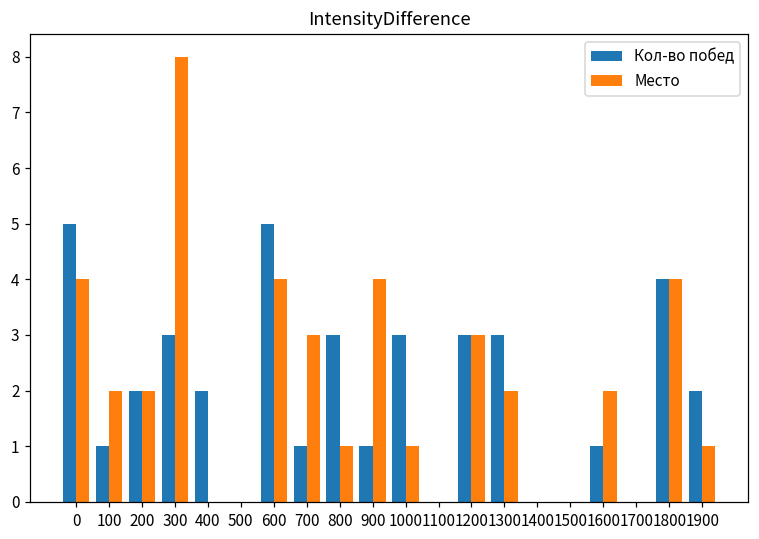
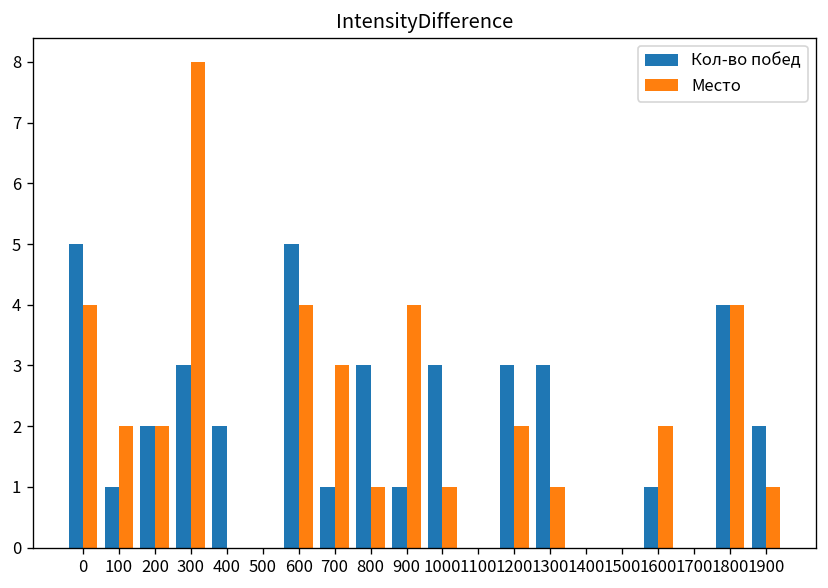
  {
    "Кол-во побед": {
      "0": 5,
      "100": 1,
      "200": 2,
      "300": 3,
      "400": 2,
      "500": 0,
      "600": 5,
      "700": 1,
      "800": 3,
      "900": 1,
      "1000": 3,
      "1100": 0,
      "1200": 3,
      "1300": 3,
      "1400": 0,
      "1500": 0,
      "1600": 1,
      "1700": 0,
      "1800": 4,
      "1900": 2
    },
    "Место": {
      "0": 4,
      "100": 2,
      "200": 2,
      "300": 8,
      "400": 0,
      "500": 0,
      "600": 4,
      "700": 3,
      "800": 1,
      "900": 4,
      "1000": 1,
      "1100": 0,
-     "1200": 3,
-     "1300": 2,
+     "1200": 2,
+     "1300": 1,
      "1400": 0,
      "1500": 0,
      "1600": 2,
      "1700": 0,
      "1800": 4,
      "1900": 1
    }
  }
